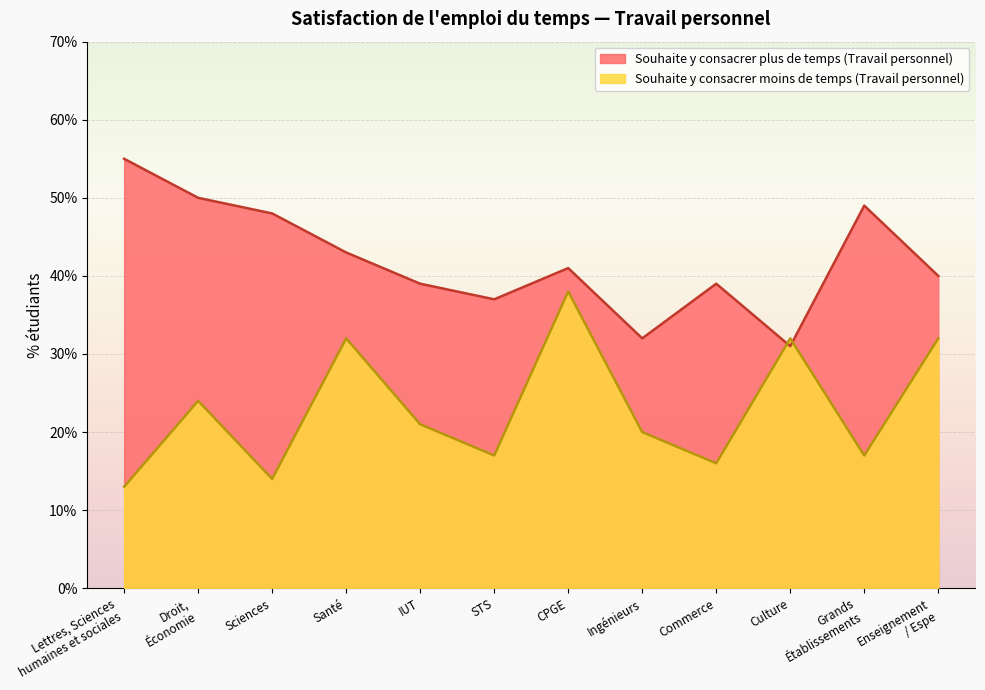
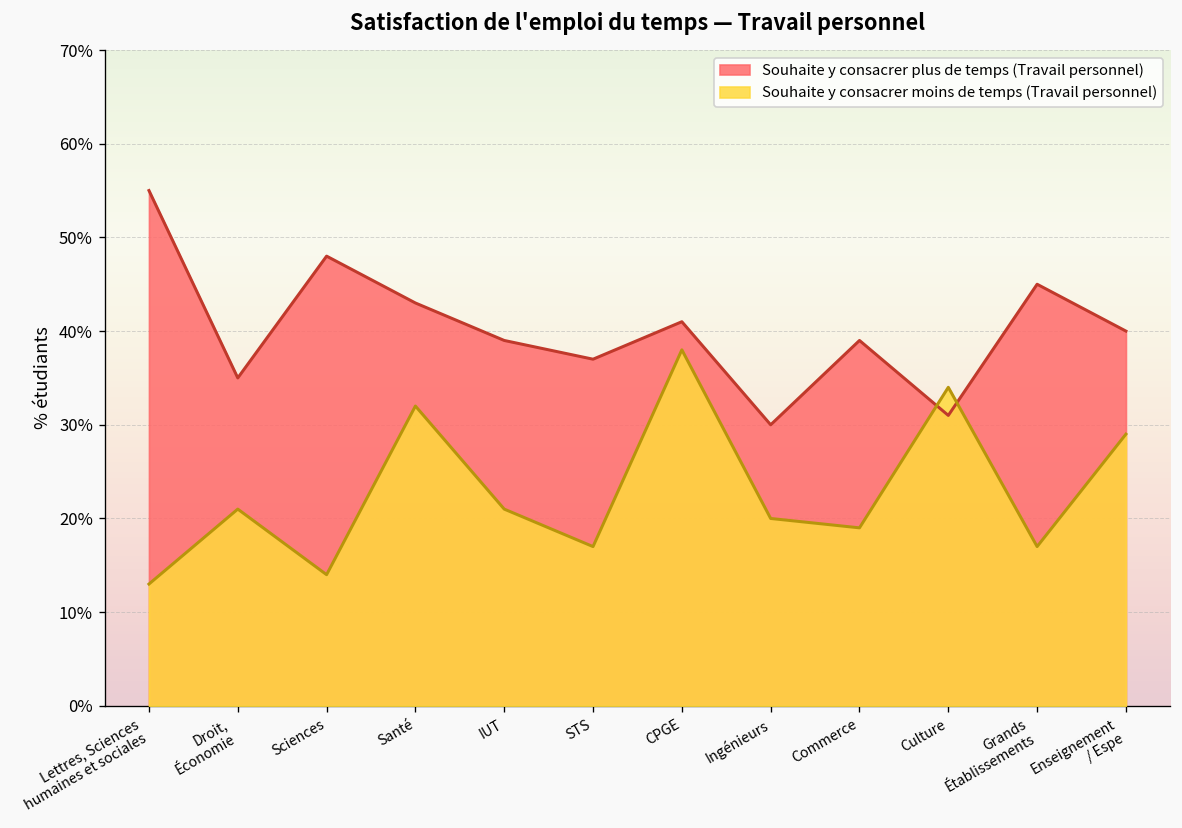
  {
    "Souhaite y consacrer plus de temps (Travail personnel)": {
      "Lettres, Sciences humaines et sociales": "55%",
-     "Droit, Économie": "50%",
+     "Droit, Économie": "35%",
      "Sciences": "48%",
      "Santé": "43%",
      "IUT": "39%",
      "STS": "37%",
      "CPGE": "41%",
-     "Ingénieurs": "32%",
+     "Ingénieurs": "30%",
      "Commerce": "39%",
      "Culture": "31%",
-     "Grands Établissements": "49%",
+     "Grands Établissements": "45%",
      "Enseignement / Espe": "40%"
    },
    "Souhaite y consacrer moins de temps (Travail personnel)": {
      "Lettres, Sciences humaines et sociales": "13%",
-     "Droit, Économie": "24%",
+     "Droit, Économie": "21%",
      "Sciences": "14%",
      "Santé": "32%",
      "IUT": "21%",
      "STS": "17%",
      "CPGE": "38%",
      "Ingénieurs": "20%",
-     "Commerce": "16%",
-     "Culture": "32%",
+     "Commerce": "19%",
+     "Culture": "34%",
      "Grands Établissements": "17%",
-     "Enseignement / Espe": "32%"
+     "Enseignement / Espe": "29%"
    }
  }
